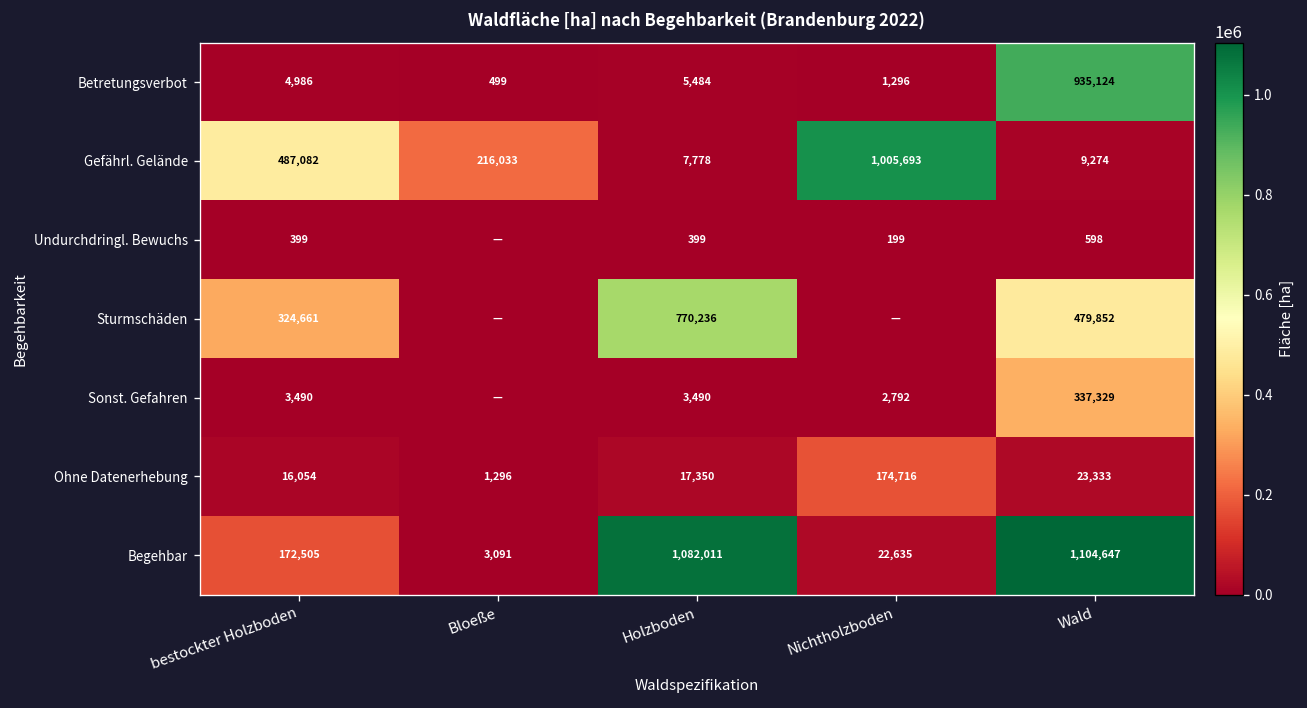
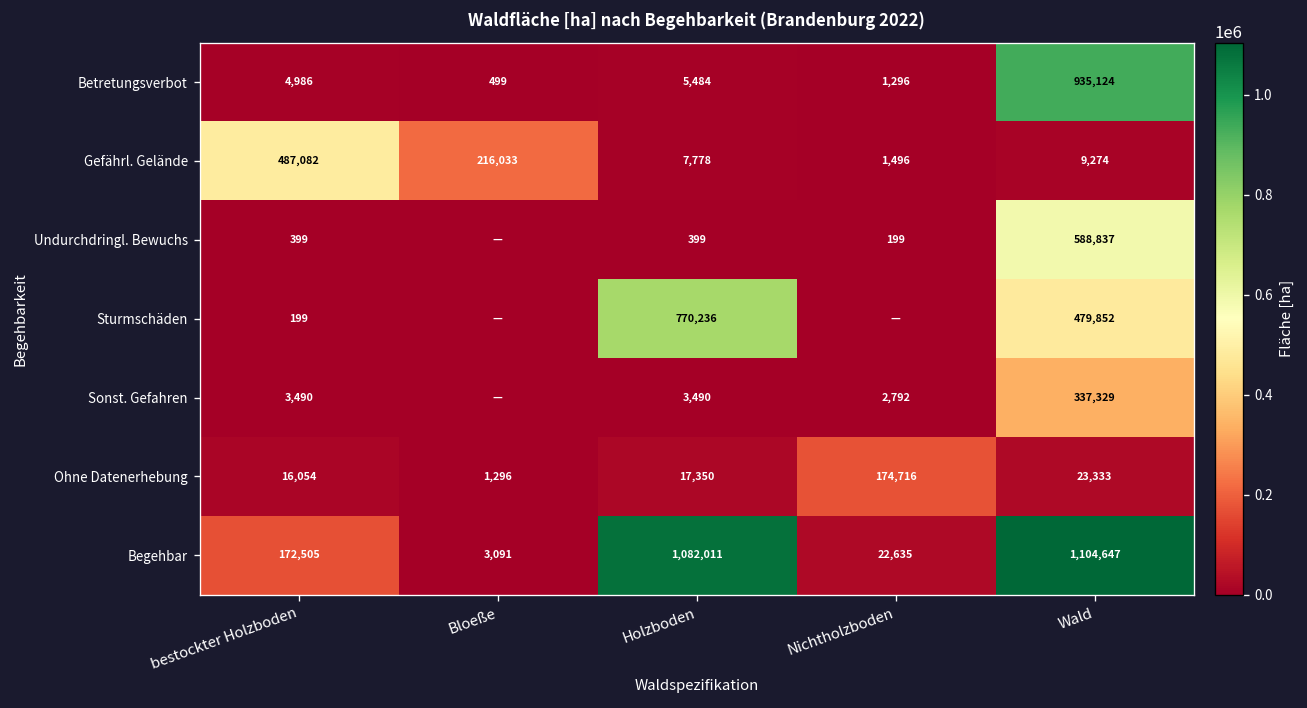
  {
    "Betretungsverbot": {
      "bestockter Holzboden": "4,986",
      "Bloeße": "499",
      "Holzboden": "5,484",
      "Nichtholzboden": "1,296",
      "Wald": "935,124"
    },
    "Gefährl. Gelände": {
      "bestockter Holzboden": "487,082",
      "Bloeße": "216,033",
      "Holzboden": "7,778",
-     "Nichtholzboden": "1,005,693",
+     "Nichtholzboden": "1,496",
      "Wald": "9,274"
    },
    "Undurchdringl. Bewuchs": {
      "bestockter Holzboden": "399",
      "Holzboden": "399",
      "Nichtholzboden": "199",
-     "Wald": "598"
+     "Wald": "588,837"
    },
    "Sturmschäden": {
-     "bestockter Holzboden": "324,661",
+     "bestockter Holzboden": "199",
      "Holzboden": "770,236",
      "Wald": "479,852"
    },
    "Sonst. Gefahren": {
      "bestockter Holzboden": "3,490",
      "Holzboden": "3,490",
      "Nichtholzboden": "2,792",
      "Wald": "337,329"
    },
    "Ohne Datenerhebung": {
      "bestockter Holzboden": "16,054",
      "Bloeße": "1,296",
      "Holzboden": "17,350",
      "Nichtholzboden": "174,716",
      "Wald": "23,333"
    },
    "Begehbar": {
      "bestockter Holzboden": "172,505",
      "Bloeße": "3,091",
      "Holzboden": "1,082,011",
      "Nichtholzboden": "22,635",
      "Wald": "1,104,647"
    }
  }
